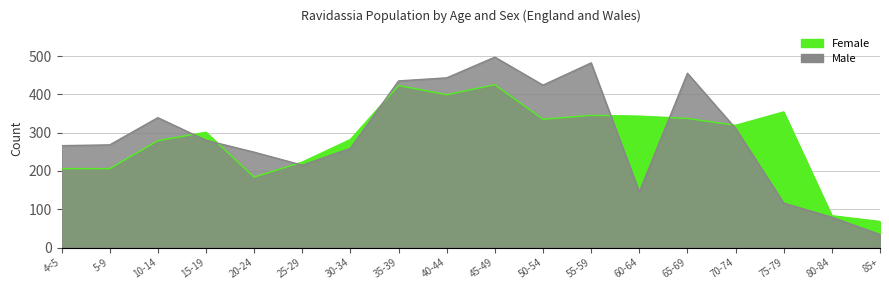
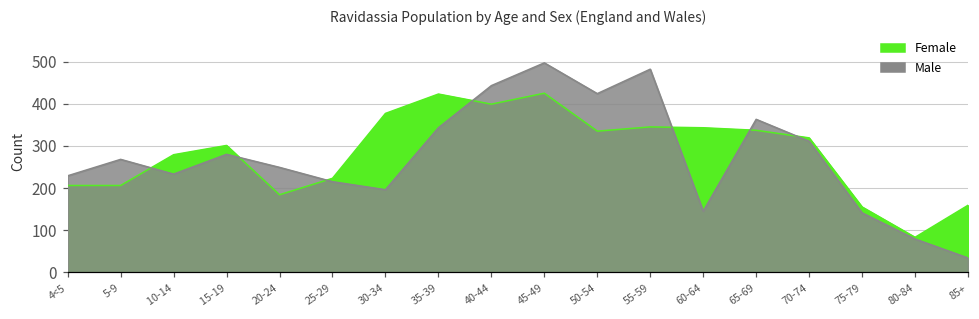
  {
    "Female": {
      "4<5": 210,
      "5-9": 210,
      "10-14": 280,
      "15-19": 300,
      "20-24": 180,
      "25-29": 220,
-     "30-34": 280,
+     "30-34": 380,
      "35-39": 420,
      "40-44": 400,
      "45-49": 430,
      "50-54": 340,
      "55-59": 350,
      "60-64": 340,
      "65-69": 340,
      "70-74": 320,
-     "75-79": 350,
-     "85+": 70
+     "75-79": 160,
+     "85+": 160
    },
    "Male": {
-     "4<5": 270,
+     "4<5": 230,
      "5-9": 270,
-     "10-14": 340,
+     "10-14": 230,
      "15-19": 280,
      "20-24": 250,
      "25-29": 220,
-     "30-34": 260,
-     "35-39": 440,
+     "30-34": 200,
+     "35-39": 340,
      "40-44": 440,
      "45-49": 500,
      "50-54": 420,
      "55-59": 480,
      "60-64": 150,
-     "65-69": 460,
+     "65-69": 360,
      "70-74": 310,
-     "75-79": 120,
+     "75-79": 140,
      "85+": 30
    }
  }
